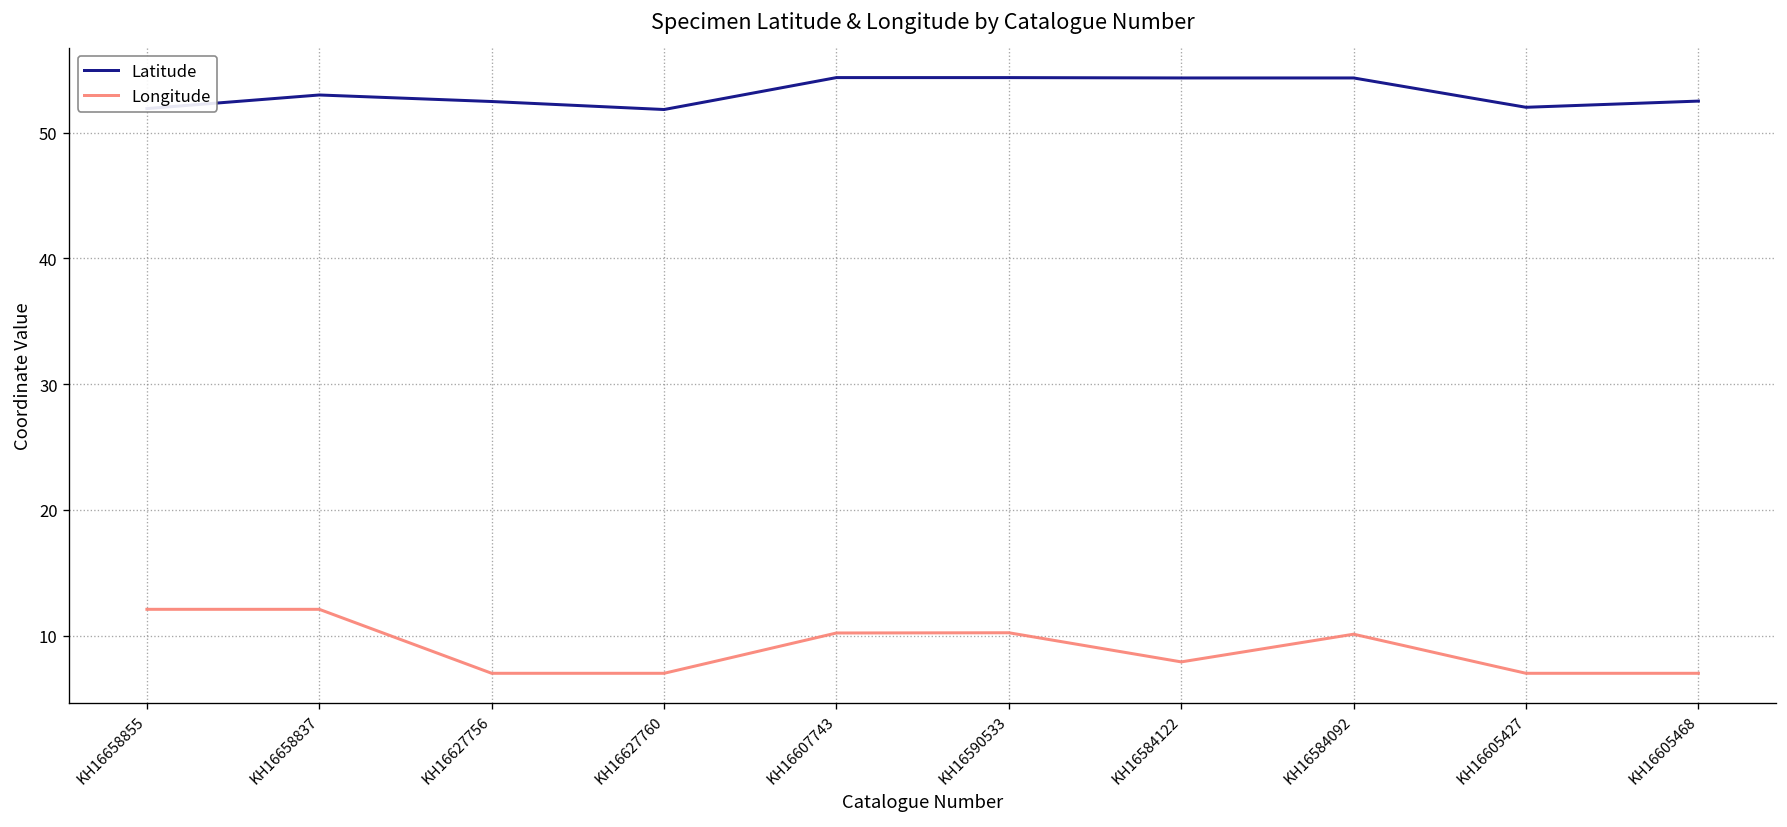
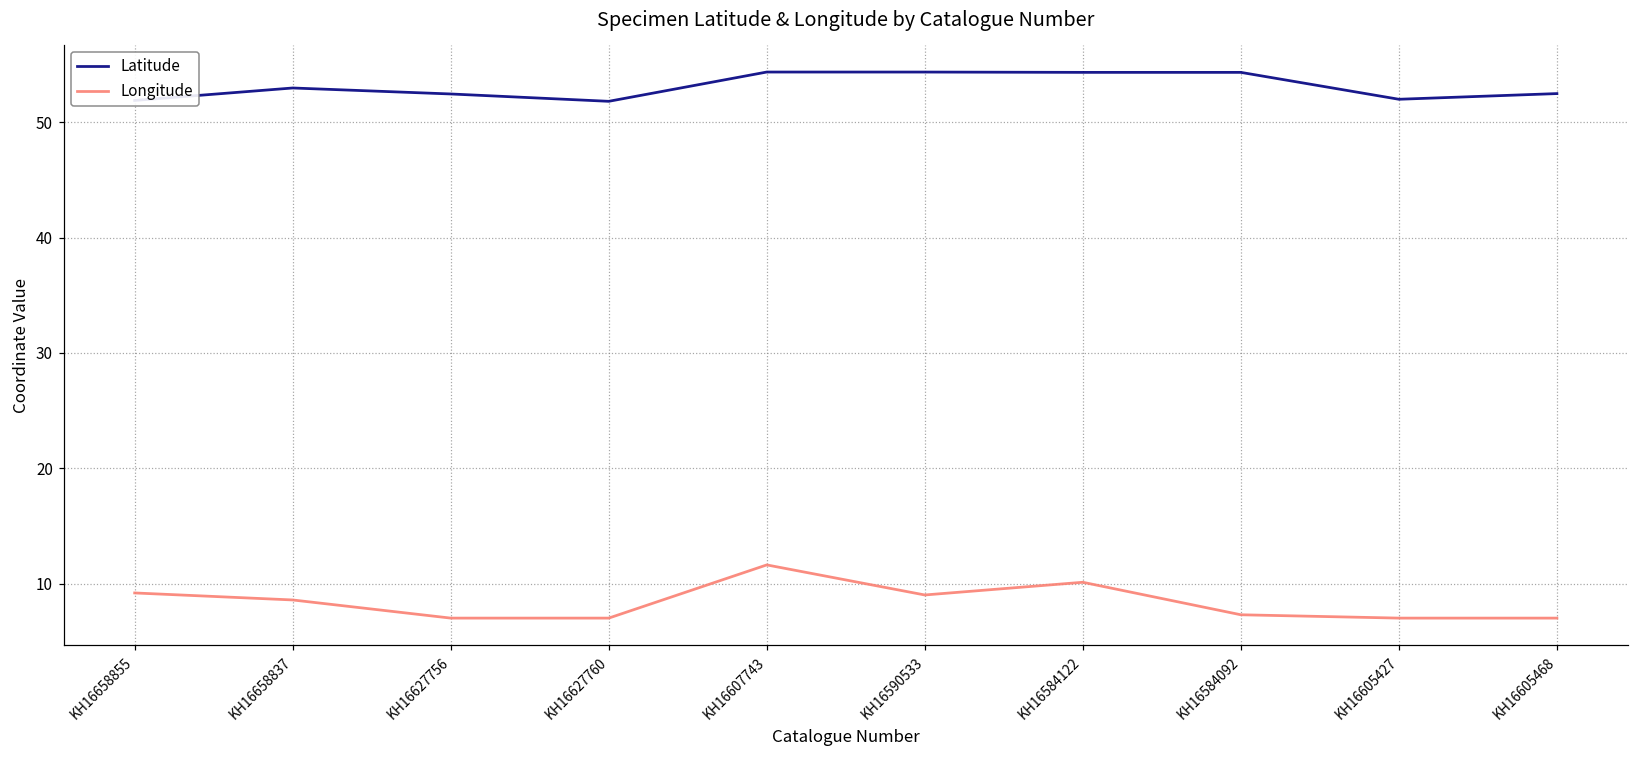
  {
    "Latitude": {
      "KH16658837": 53.0,
      "KH16627756": 52.5,
      "KH16627760": 51.8,
      "KH16607743": 54.4,
      "KH16590533": 54.4,
      "KH16584122": 54.3,
      "KH16584092": 54.3,
      "KH16605427": 52.0,
      "KH16605468": 52.5
    },
    "Longitude": {
-     "KH16658855": 12.1,
-     "KH16658837": 12.1,
+     "KH16658855": 9.2,
+     "KH16658837": 8.6,
      "KH16627756": 7.0,
      "KH16627760": 7.0,
-     "KH16607743": 10.2,
-     "KH16590533": 10.2,
-     "KH16584122": 7.9,
-     "KH16584092": 10.1,
+     "KH16607743": 11.6,
+     "KH16590533": 9.0,
+     "KH16584122": 10.1,
+     "KH16584092": 7.3,
      "KH16605427": 7.0,
      "KH16605468": 7.0
    }
  }
